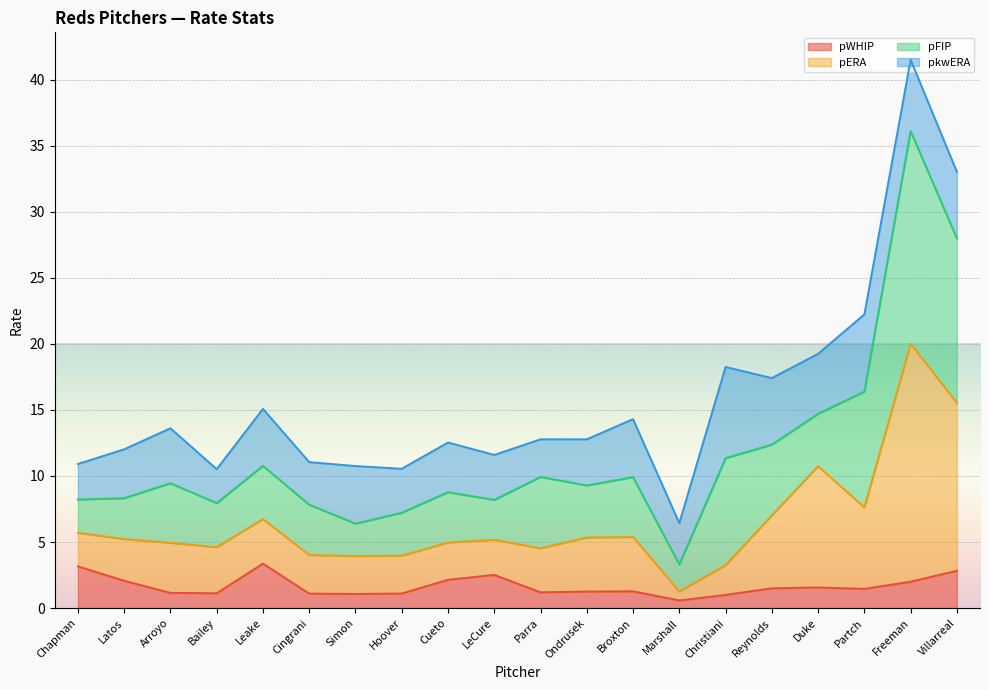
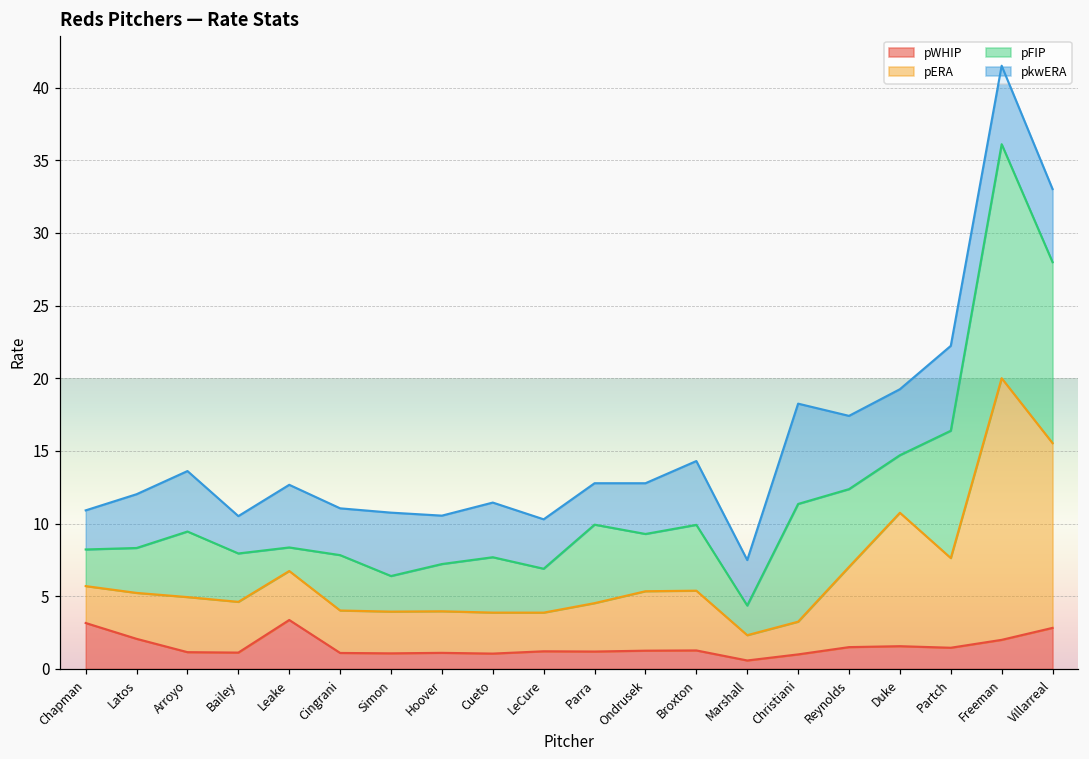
  {
    "pWHIP": {
      "Chapman": 3.2,
      "Latos": 2.1,
      "Arroyo": 1.2,
      "Bailey": 1.1,
      "Leake": 3.4,
      "Cingrani": 1.1,
      "Simon": 1.1,
      "Hoover": 1.1,
-     "Cueto": 2.1,
-     "LeCure": 2.5,
+     "Cueto": 1.1,
+     "LeCure": 1.2,
      "Parra": 1.2,
      "Ondrusek": 1.3,
      "Broxton": 1.3,
      "Marshall": 0.6,
      "Christiani": 1.0,
      "Reynolds": 1.5,
      "Duke": 1.6,
      "Partch": 1.5,
      "Freeman": 2.0,
      "Villarreal": 2.8
    },
    "pERA": {
      "Chapman": 2.5,
      "Latos": 3.2,
      "Arroyo": 3.8,
      "Bailey": 3.5,
      "Leake": 3.4,
      "Cingrani": 2.9,
      "Simon": 2.9,
      "Hoover": 2.9,
      "Cueto": 2.8,
      "LeCure": 2.7,
      "Parra": 3.3,
      "Ondrusek": 4.1,
      "Broxton": 4.1,
-     "Marshall": 0.7,
+     "Marshall": 1.7,
      "Christiani": 2.3,
      "Reynolds": 5.5,
      "Duke": 9.2,
      "Partch": 6.2,
      "Freeman": 18.0,
      "Villarreal": 12.7
    },
    "pFIP": {
      "Chapman": 2.5,
      "Latos": 3.1,
      "Arroyo": 4.5,
      "Bailey": 3.3,
-     "Leake": 4.0,
+     "Leake": 1.6,
      "Cingrani": 3.8,
      "Simon": 2.5,
      "Hoover": 3.3,
      "Cueto": 3.8,
      "LeCure": 3.0,
      "Parra": 5.4,
      "Ondrusek": 3.9,
      "Broxton": 4.5,
      "Marshall": 2.0,
      "Christiani": 8.1,
      "Reynolds": 5.4,
      "Duke": 4.0,
      "Partch": 8.8,
      "Freeman": 16.1,
      "Villarreal": 12.5
    },
    "pkwERA": {
      "Chapman": 2.7,
      "Latos": 3.7,
      "Arroyo": 4.2,
      "Bailey": 2.6,
      "Leake": 4.3,
      "Cingrani": 3.2,
      "Simon": 4.4,
      "Hoover": 3.3,
      "Cueto": 3.8,
      "LeCure": 3.4,
      "Parra": 2.8,
      "Ondrusek": 3.5,
      "Broxton": 4.4,
      "Marshall": 3.1,
      "Christiani": 6.9,
      "Reynolds": 5.0,
      "Duke": 4.5,
      "Partch": 5.8,
      "Villarreal": 5.0
    }
  }
